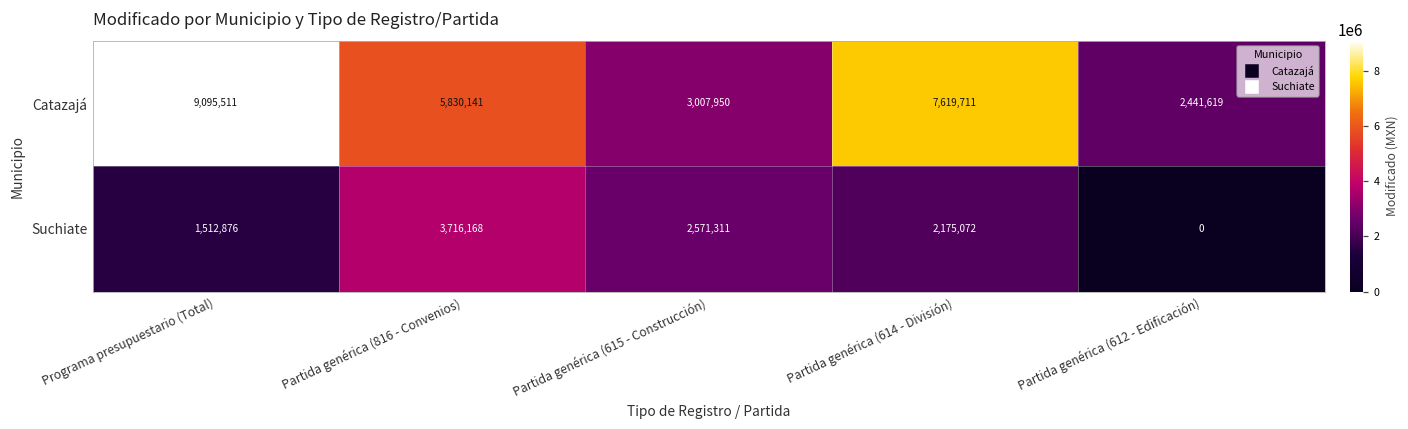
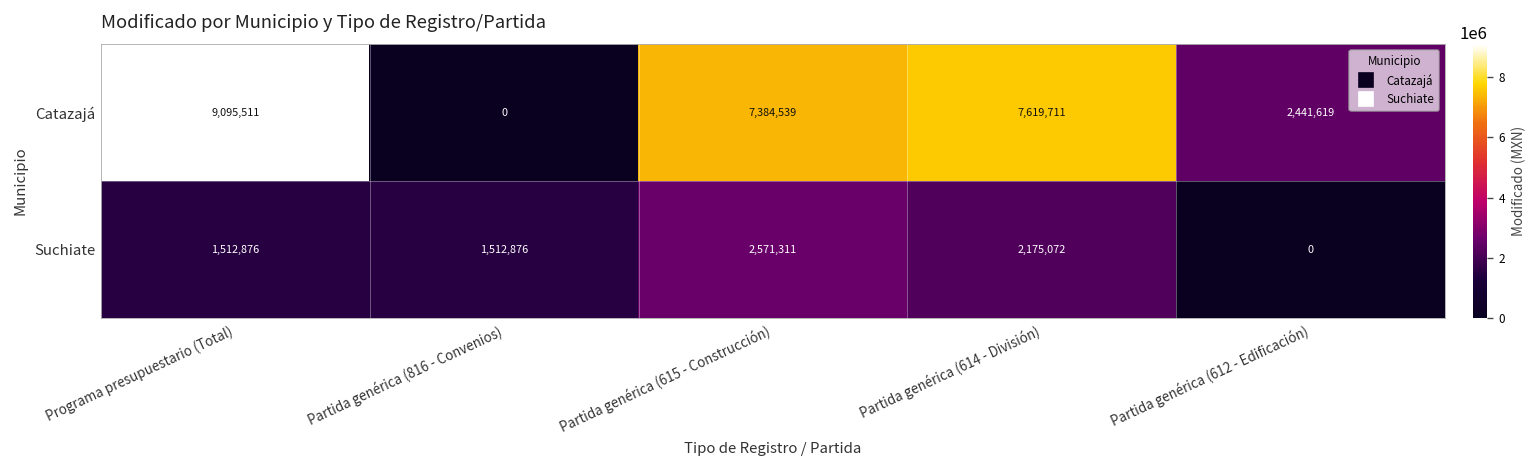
  {
    "Catazajá": {
      "Programa presupuestario (Total)": "9,095,511",
-     "Partida genérica (816 - Convenios)": "5,830,141",
-     "Partida genérica (615 - Construcción)": "3,007,950",
+     "Partida genérica (816 - Convenios)": "0",
+     "Partida genérica (615 - Construcción)": "7,384,539",
      "Partida genérica (614 - División)": "7,619,711",
      "Partida genérica (612 - Edificación)": "2,441,619"
    },
    "Suchiate": {
      "Programa presupuestario (Total)": "1,512,876",
-     "Partida genérica (816 - Convenios)": "3,716,168",
+     "Partida genérica (816 - Convenios)": "1,512,876",
      "Partida genérica (615 - Construcción)": "2,571,311",
      "Partida genérica (614 - División)": "2,175,072",
      "Partida genérica (612 - Edificación)": "0"
    }
  }
